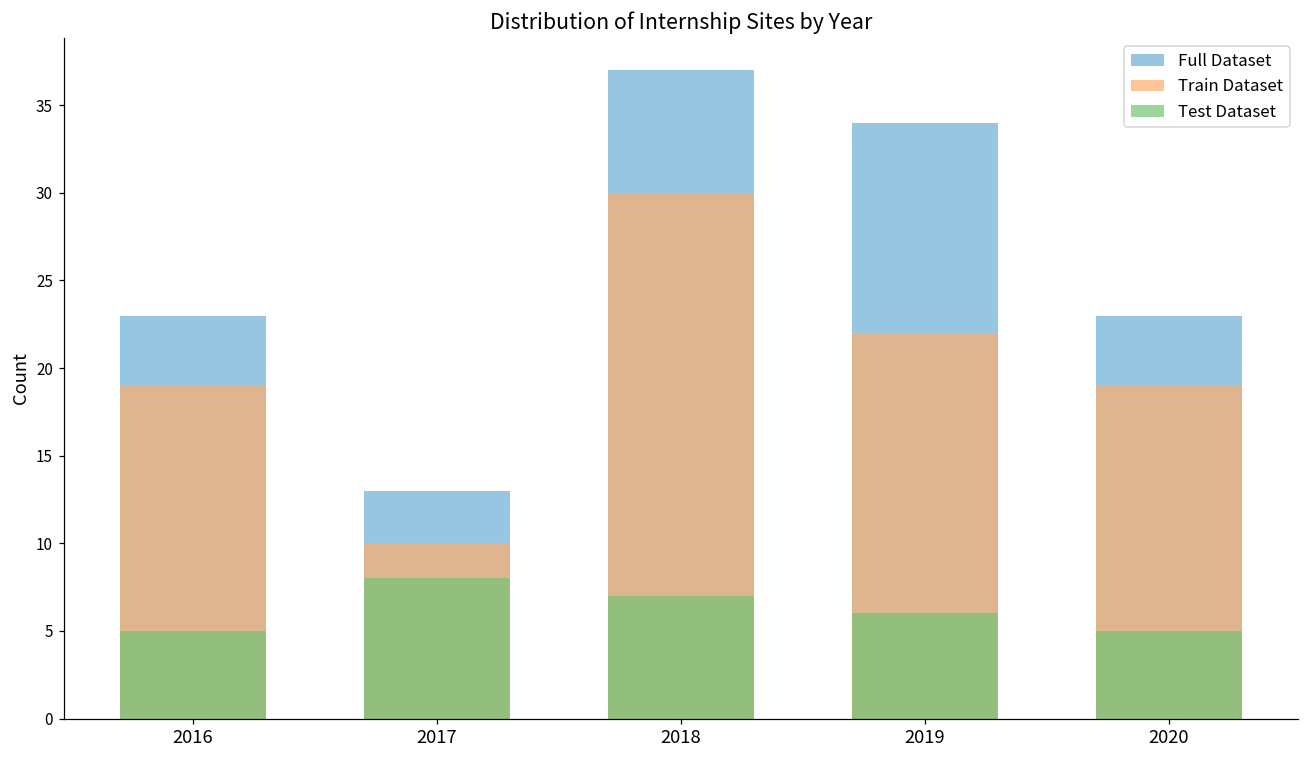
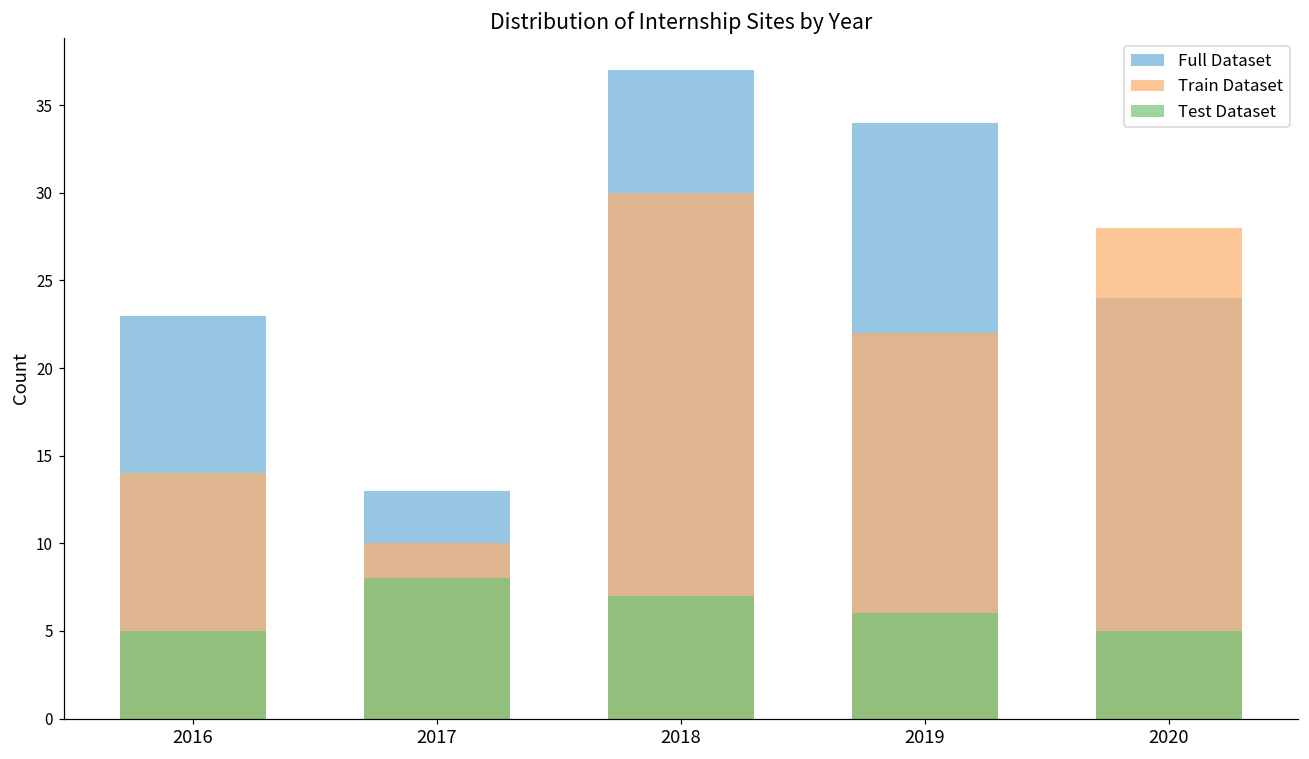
  {
    "Full Dataset": {
      "2016": 23,
      "2017": 13,
      "2018": 37,
      "2019": 34,
-     "2020": 23
+     "2020": 24
    },
    "Train Dataset": {
-     "2016": 19,
-     "2020": 19
+     "2016": 14,
+     "2020": 28
    }
  }
